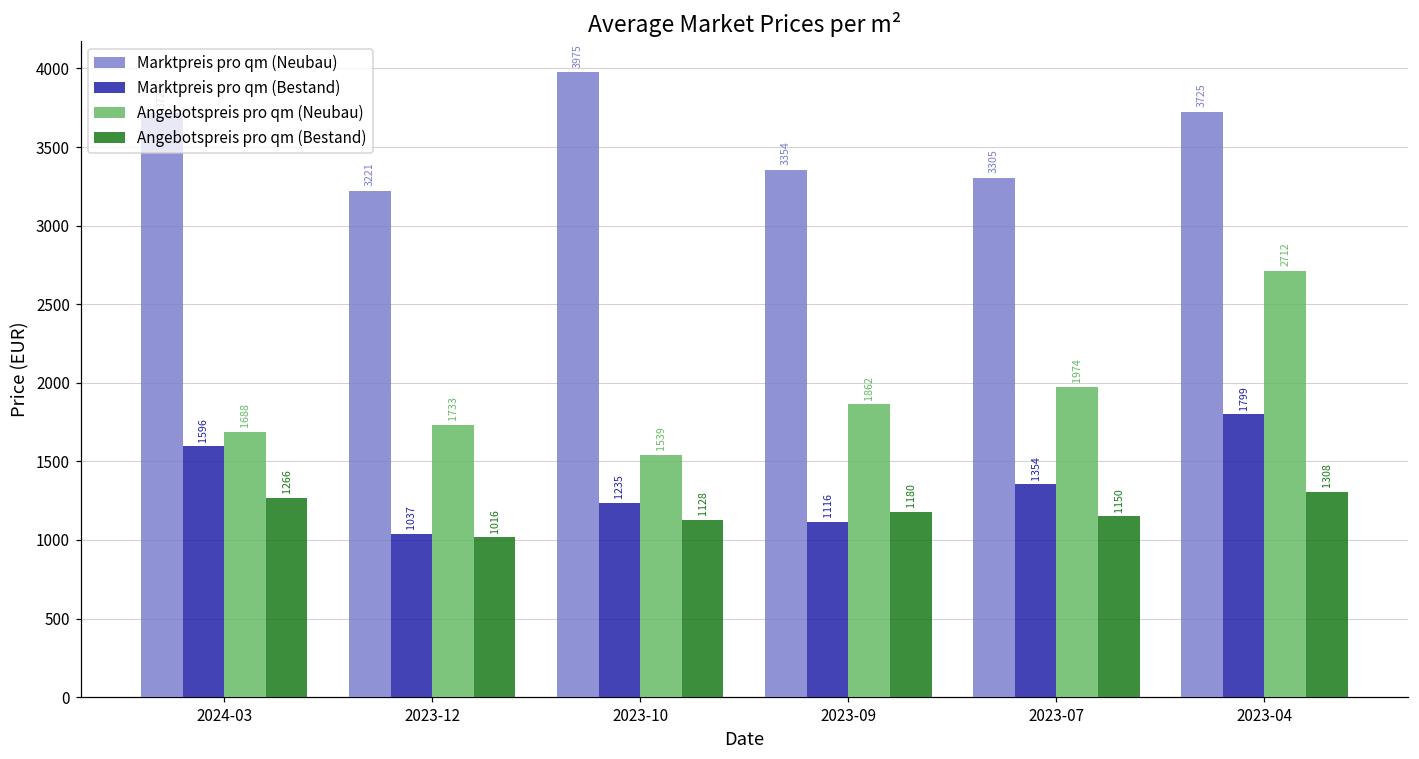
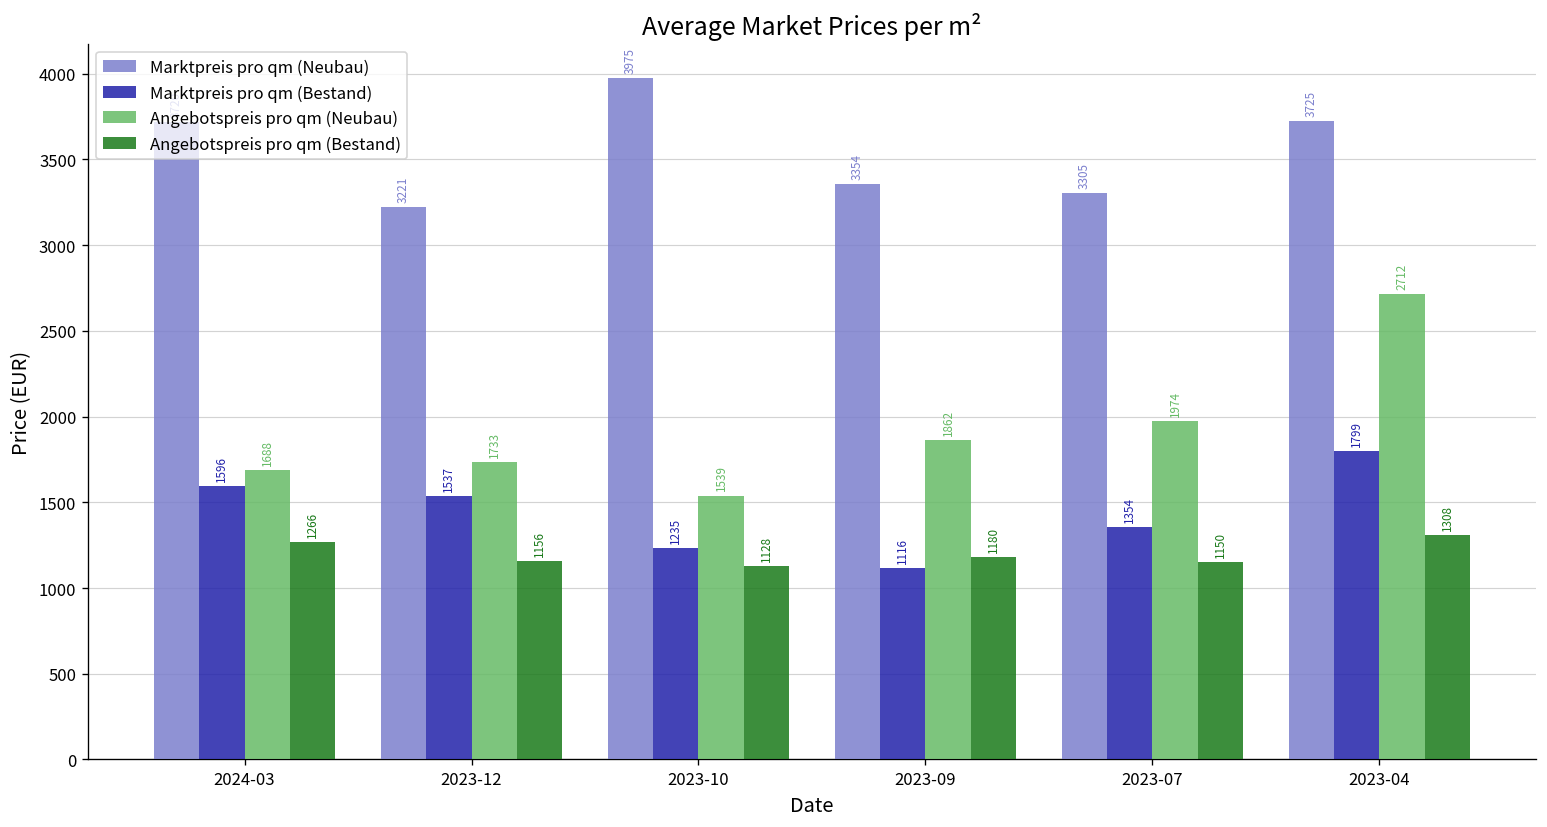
  {
    "Marktpreis pro qm (Neubau)": {
      "2023-12": 3221,
      "2023-10": 3975,
      "2023-09": 3354,
      "2023-07": 3305,
      "2023-04": 3725
    },
    "Marktpreis pro qm (Bestand)": {
      "2024-03": 1596,
-     "2023-12": 1037,
+     "2023-12": 1537,
      "2023-10": 1235,
      "2023-09": 1116,
      "2023-07": 1354,
      "2023-04": 1799
    },
    "Angebotspreis pro qm (Neubau)": {
      "2024-03": 1688,
      "2023-12": 1733,
      "2023-10": 1539,
      "2023-09": 1862,
      "2023-07": 1974,
      "2023-04": 2712
    },
    "Angebotspreis pro qm (Bestand)": {
      "2024-03": 1266,
-     "2023-12": 1016,
+     "2023-12": 1156,
      "2023-10": 1128,
      "2023-09": 1180,
      "2023-07": 1150,
      "2023-04": 1308
    }
  }
